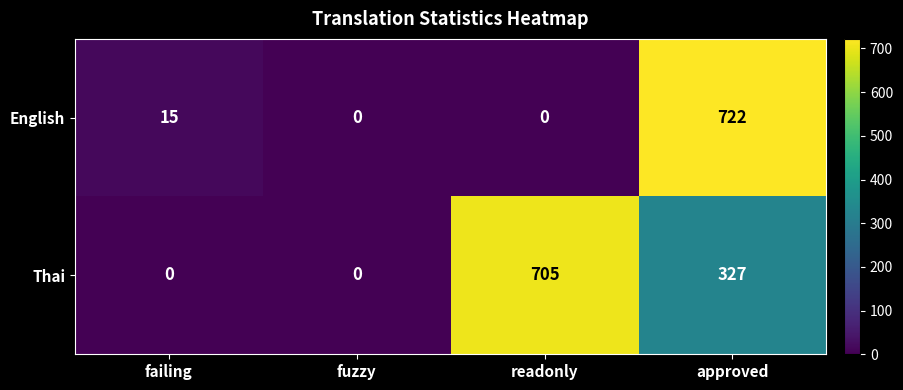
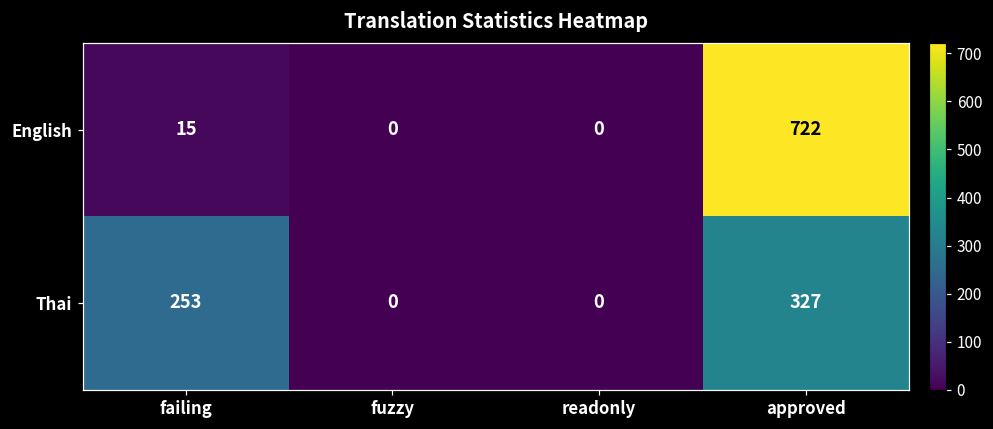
  {
    "English": {
      "failing": 15,
      "fuzzy": 0,
      "readonly": 0,
      "approved": 722
    },
    "Thai": {
-     "failing": 0,
+     "failing": 253,
      "fuzzy": 0,
-     "readonly": 705,
+     "readonly": 0,
      "approved": 327
    }
  }
